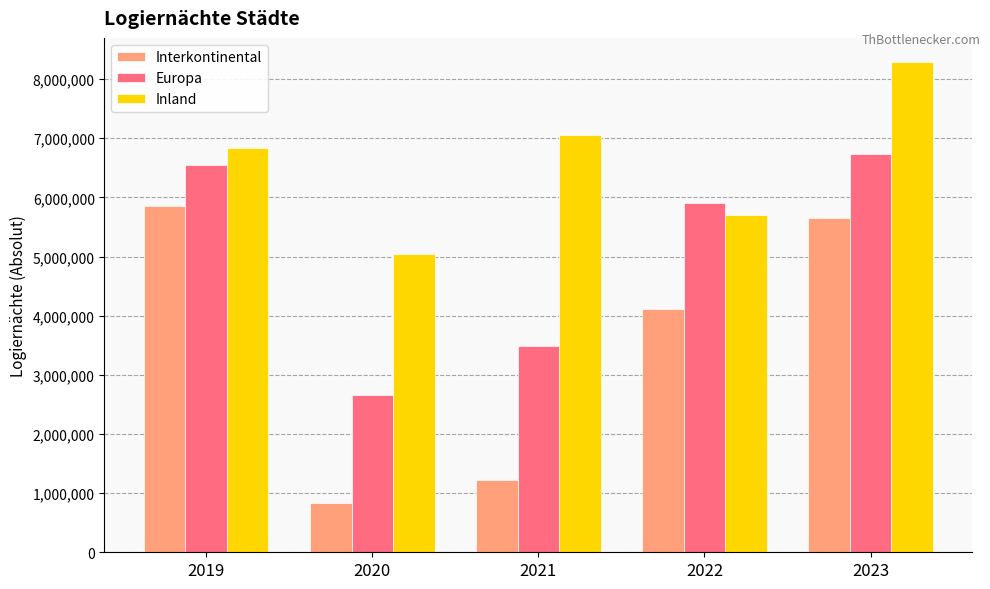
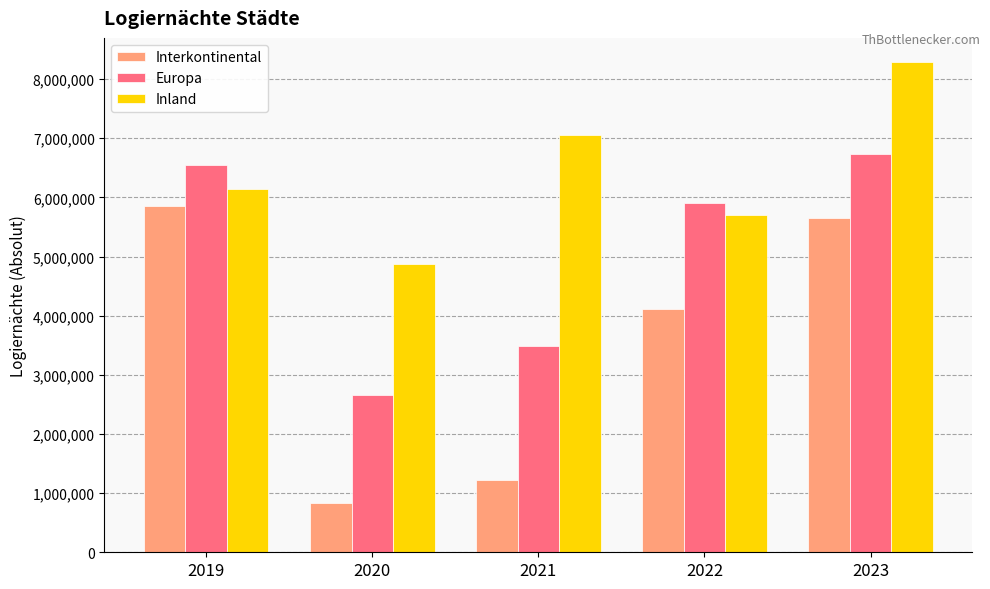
  {
    "Inland": {
-     "2019": "6,800,000",
-     "2020": "5,000,000",
+     "2019": "6,100,000",
+     "2020": "4,900,000",
      "2021": "7,100,000",
      "2022": "5,700,000",
      "2023": "8,300,000"
    }
  }
